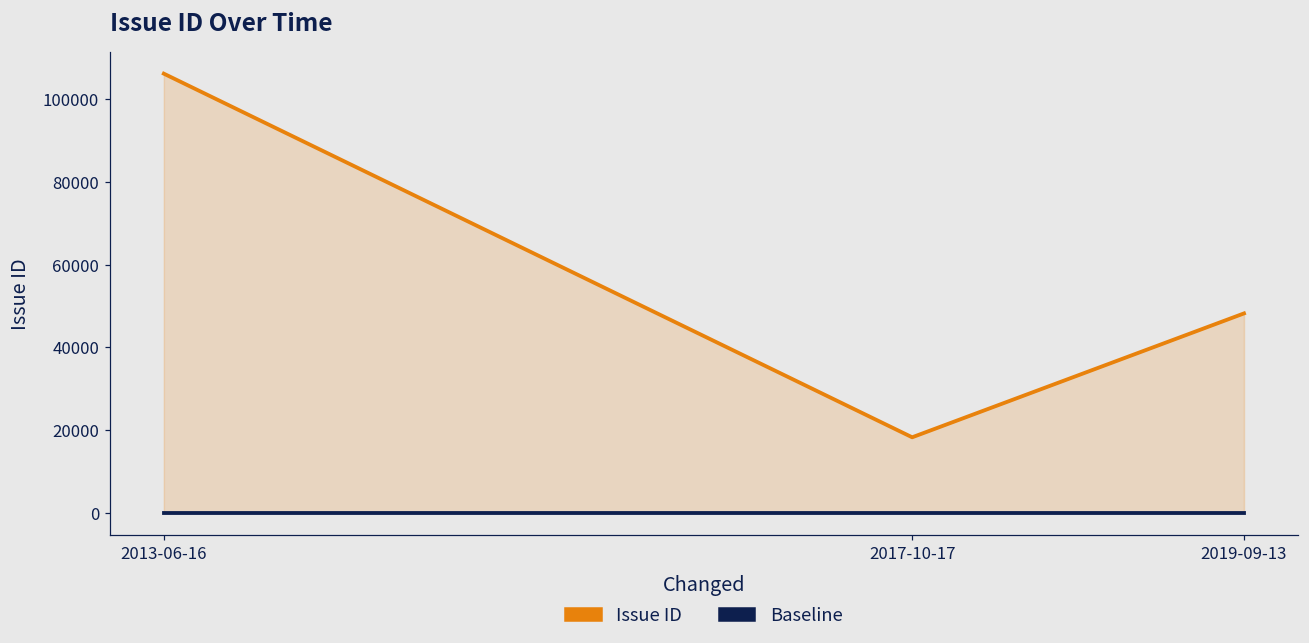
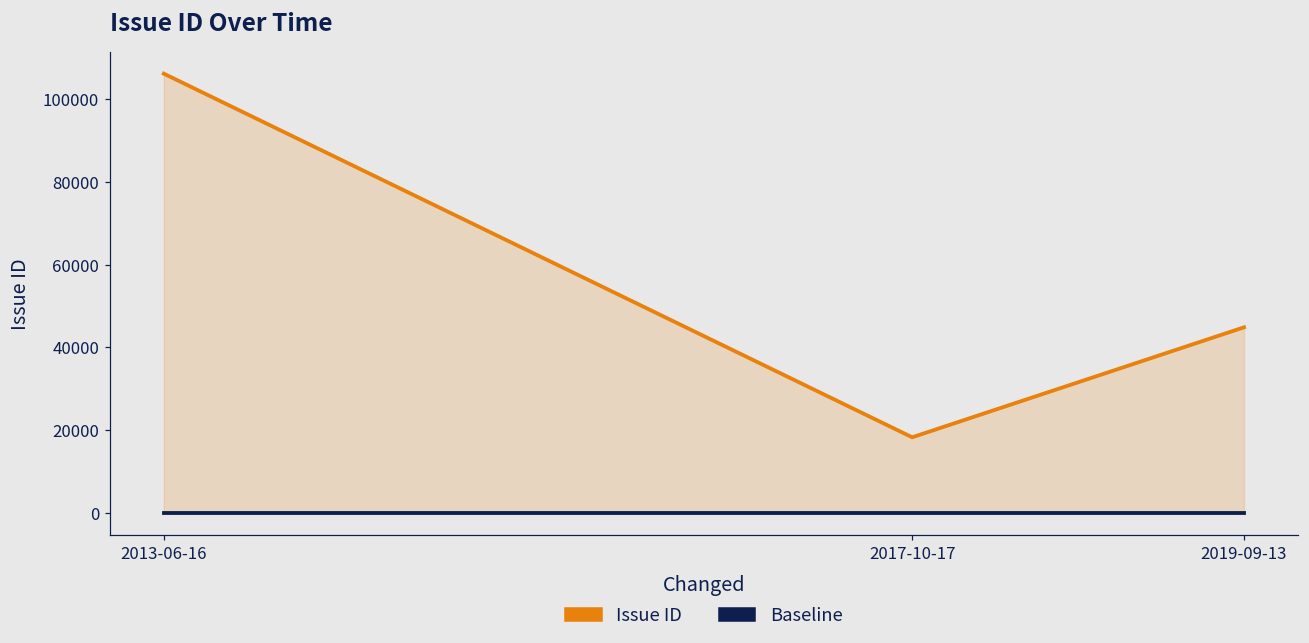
  {
    "Issue ID": {
      "2013-06-16": 106000,
      "2017-10-17": 18000,
-     "2019-09-13": 48000
+     "2019-09-13": 45000
    },
    "Baseline": {
      "2013-06-16": 0,
      "2017-10-17": 0,
      "2019-09-13": 0
    }
  }
